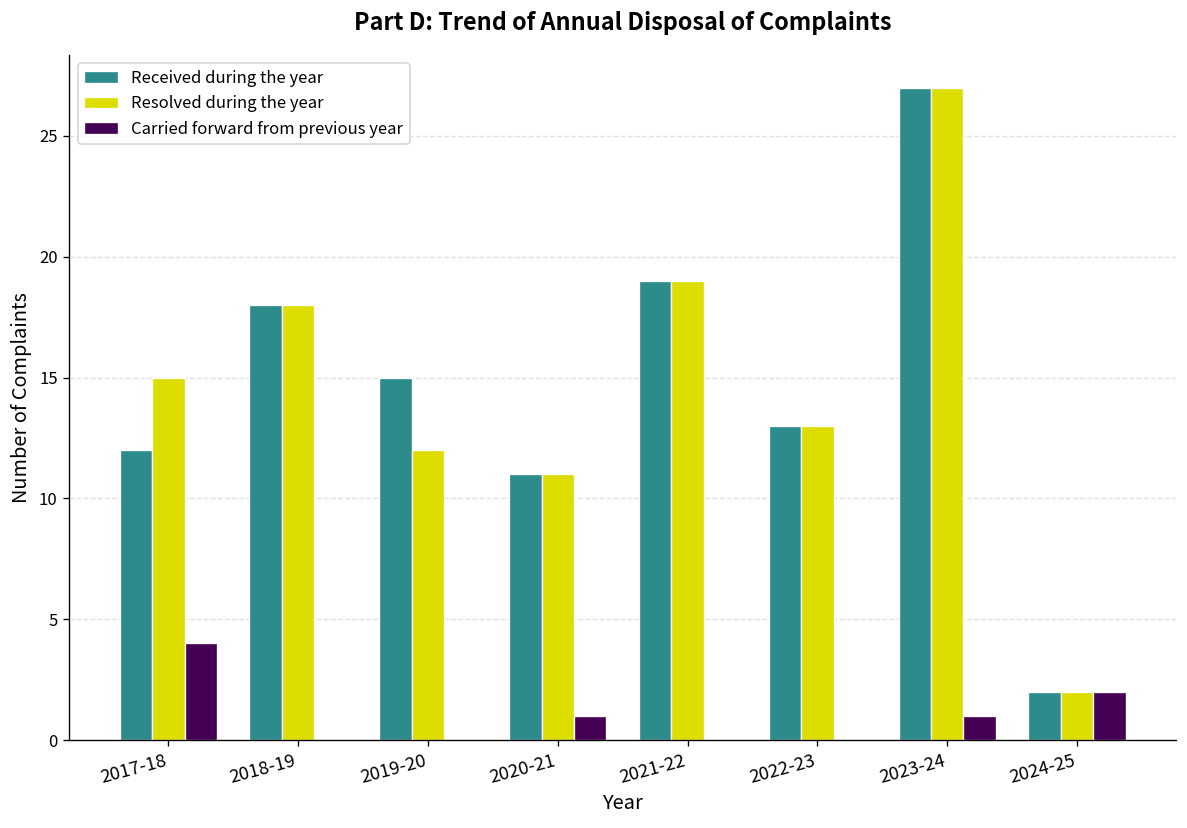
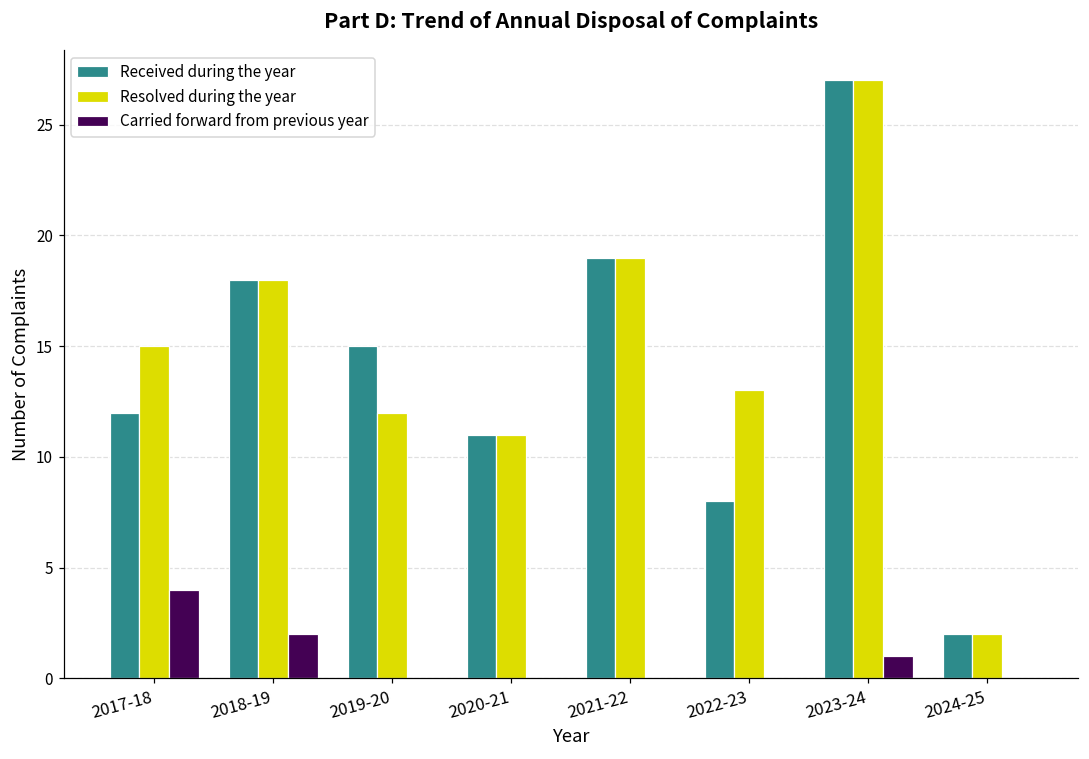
  {
    "Received during the year": {
      "2017-18": 12,
      "2018-19": 18,
      "2019-20": 15,
      "2020-21": 11,
      "2021-22": 19,
-     "2022-23": 13,
+     "2022-23": 8,
      "2023-24": 27,
      "2024-25": 2
    },
    "Resolved during the year": {
      "2017-18": 15,
      "2018-19": 18,
      "2019-20": 12,
      "2020-21": 11,
      "2021-22": 19,
      "2022-23": 13,
      "2023-24": 27,
      "2024-25": 2
    },
    "Carried forward from previous year": {
      "2017-18": 4,
-     "2018-19": 0,
+     "2018-19": 2,
      "2019-20": 0,
-     "2020-21": 1,
+     "2020-21": 0,
      "2021-22": 0,
      "2022-23": 0,
      "2023-24": 1,
-     "2024-25": 2
+     "2024-25": 0
    }
  }
